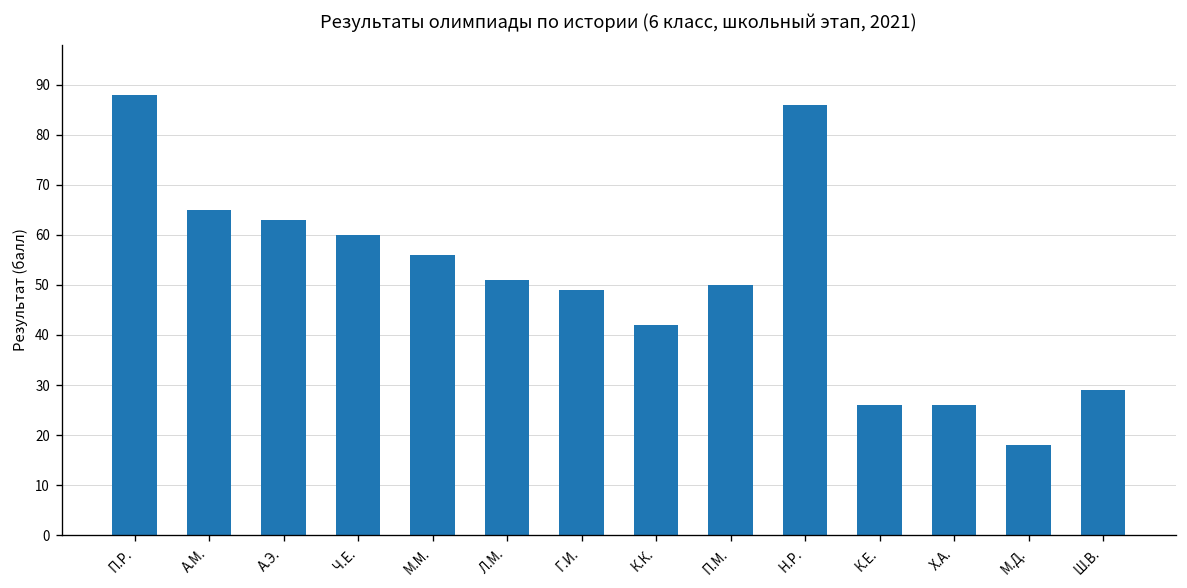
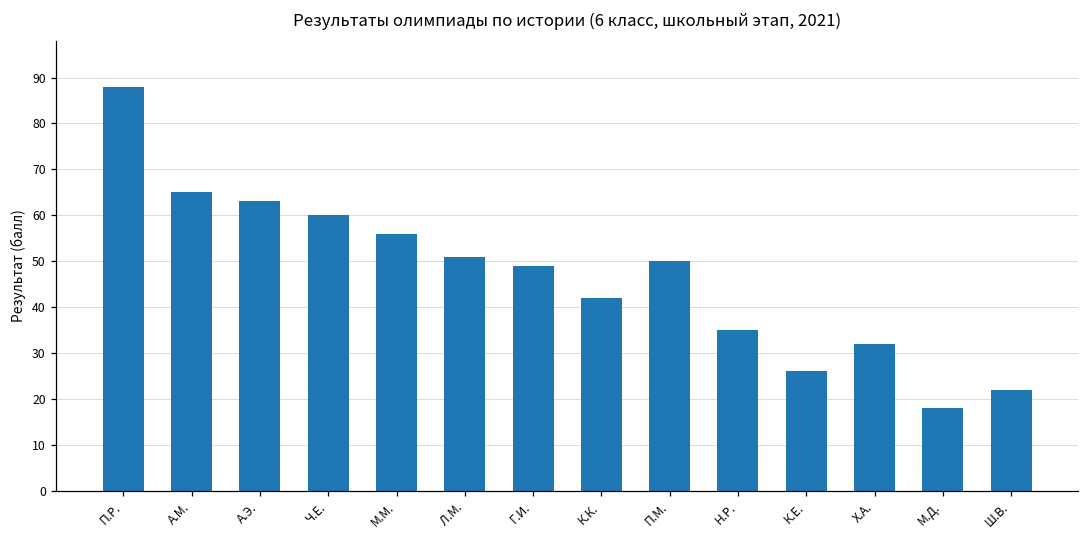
  {
    "П.Р.": 88,
    "А.М.": 65,
    "А.Э.": 63,
    "Ч.Е.": 60,
    "М.М.": 56,
    "Л.М.": 51,
    "Г.И.": 49,
    "К.К.": 42,
    "П.М.": 50,
-   "Н.Р.": 86,
+   "Н.Р.": 35,
    "К.Е.": 26,
-   "Х.А.": 26,
+   "Х.А.": 32,
    "М.Д.": 18,
-   "Ш.В.": 29
+   "Ш.В.": 22
  }
